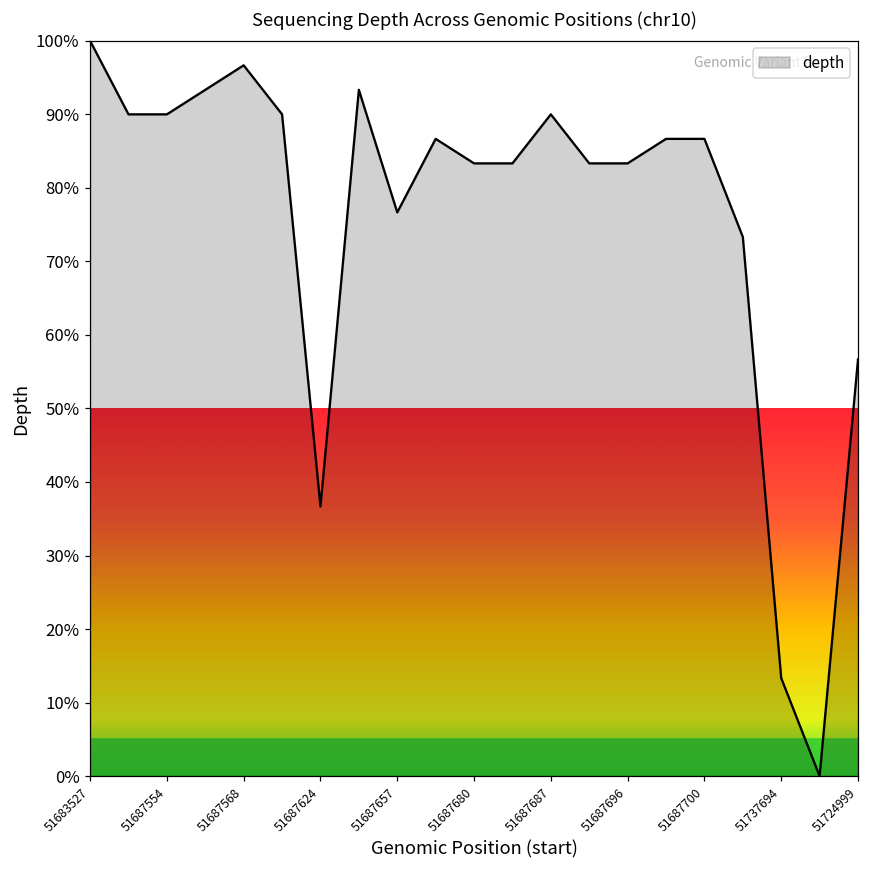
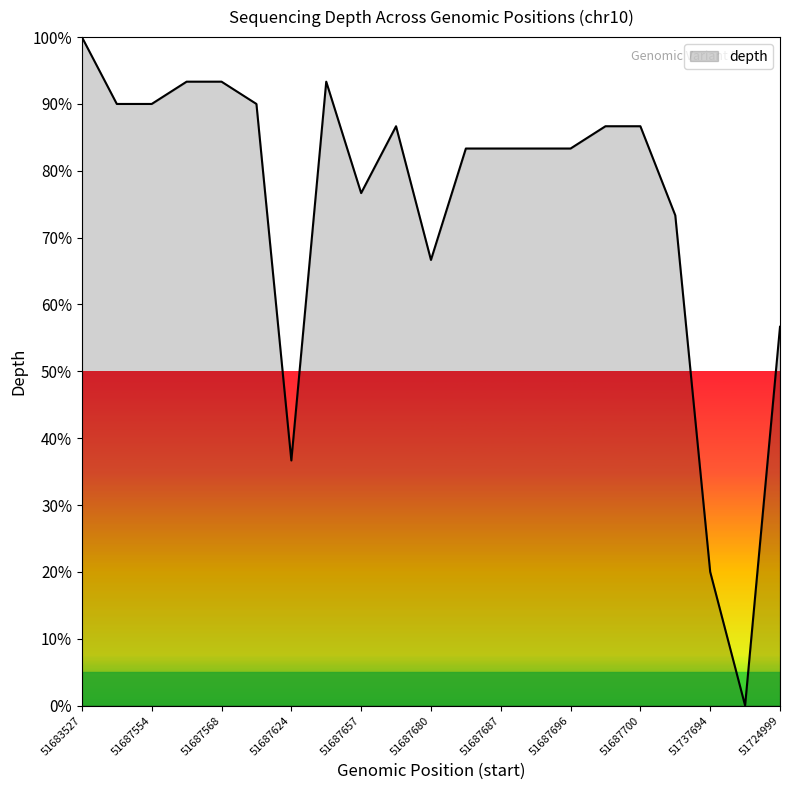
  {
    "51683527": "100%",
    "51687554": "90%",
-   "51687568": "97%",
+   "51687568": "93%",
    "51687624": "37%",
    "51687657": "77%",
-   "51687680": "83%",
-   "51687687": "90%",
+   "51687680": "67%",
+   "51687687": "83%",
    "51687696": "83%",
    "51687700": "87%",
-   "51737694": "13%",
+   "51737694": "20%",
    "51724999": "57%"
  }
